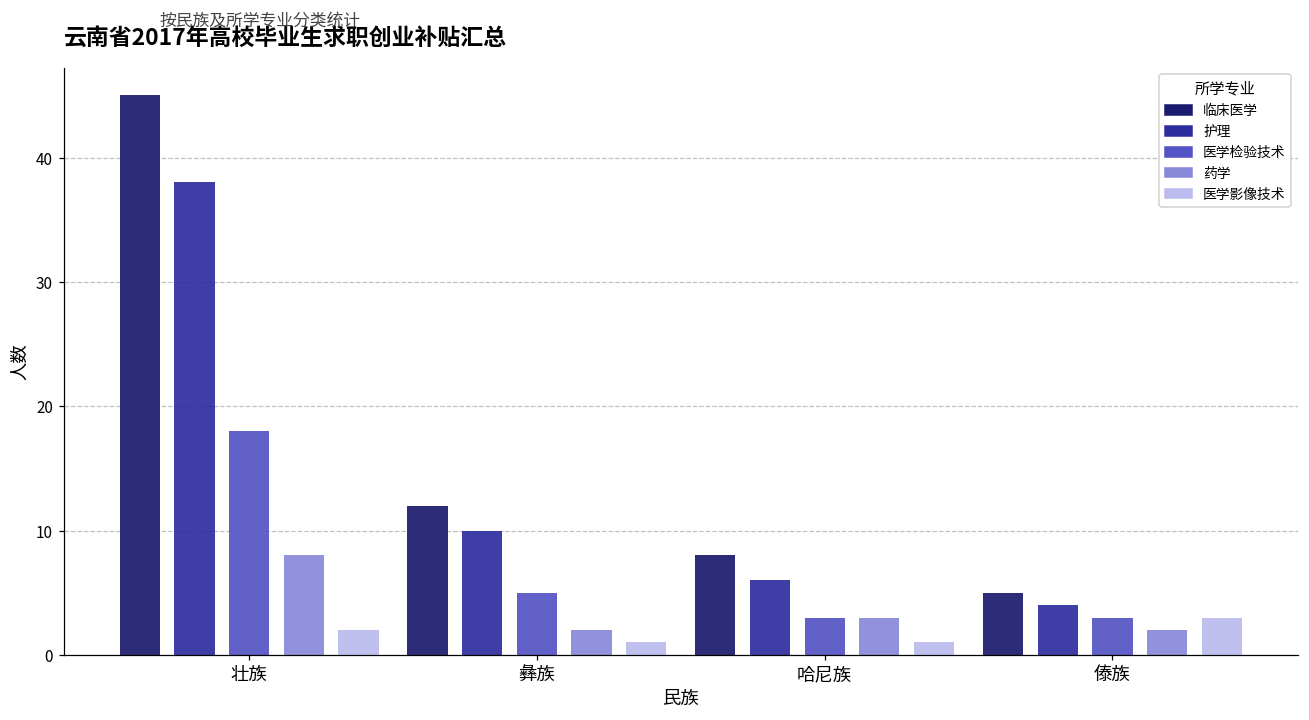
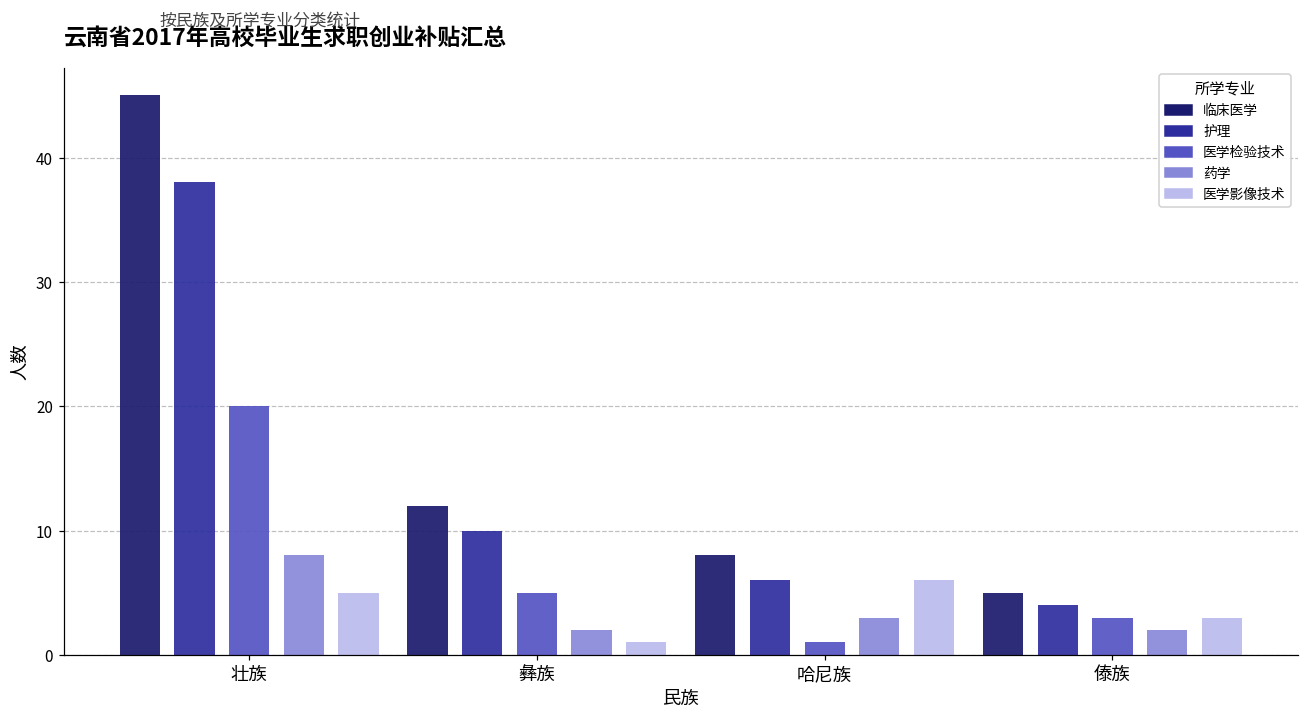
  {
    "医学检验技术": {
-     "壮族": 18,
+     "壮族": 20,
      "彝族": 5,
-     "哈尼族": 3,
+     "哈尼族": 1,
      "傣族": 3
    },
    "药学": {
      "壮族": 8,
      "彝族": 2,
      "哈尼族": 3,
      "傣族": 2
    },
    "医学影像技术": {
-     "壮族": 2,
+     "壮族": 5,
      "彝族": 1,
-     "哈尼族": 1,
+     "哈尼族": 6,
      "傣族": 3
    }
  }
